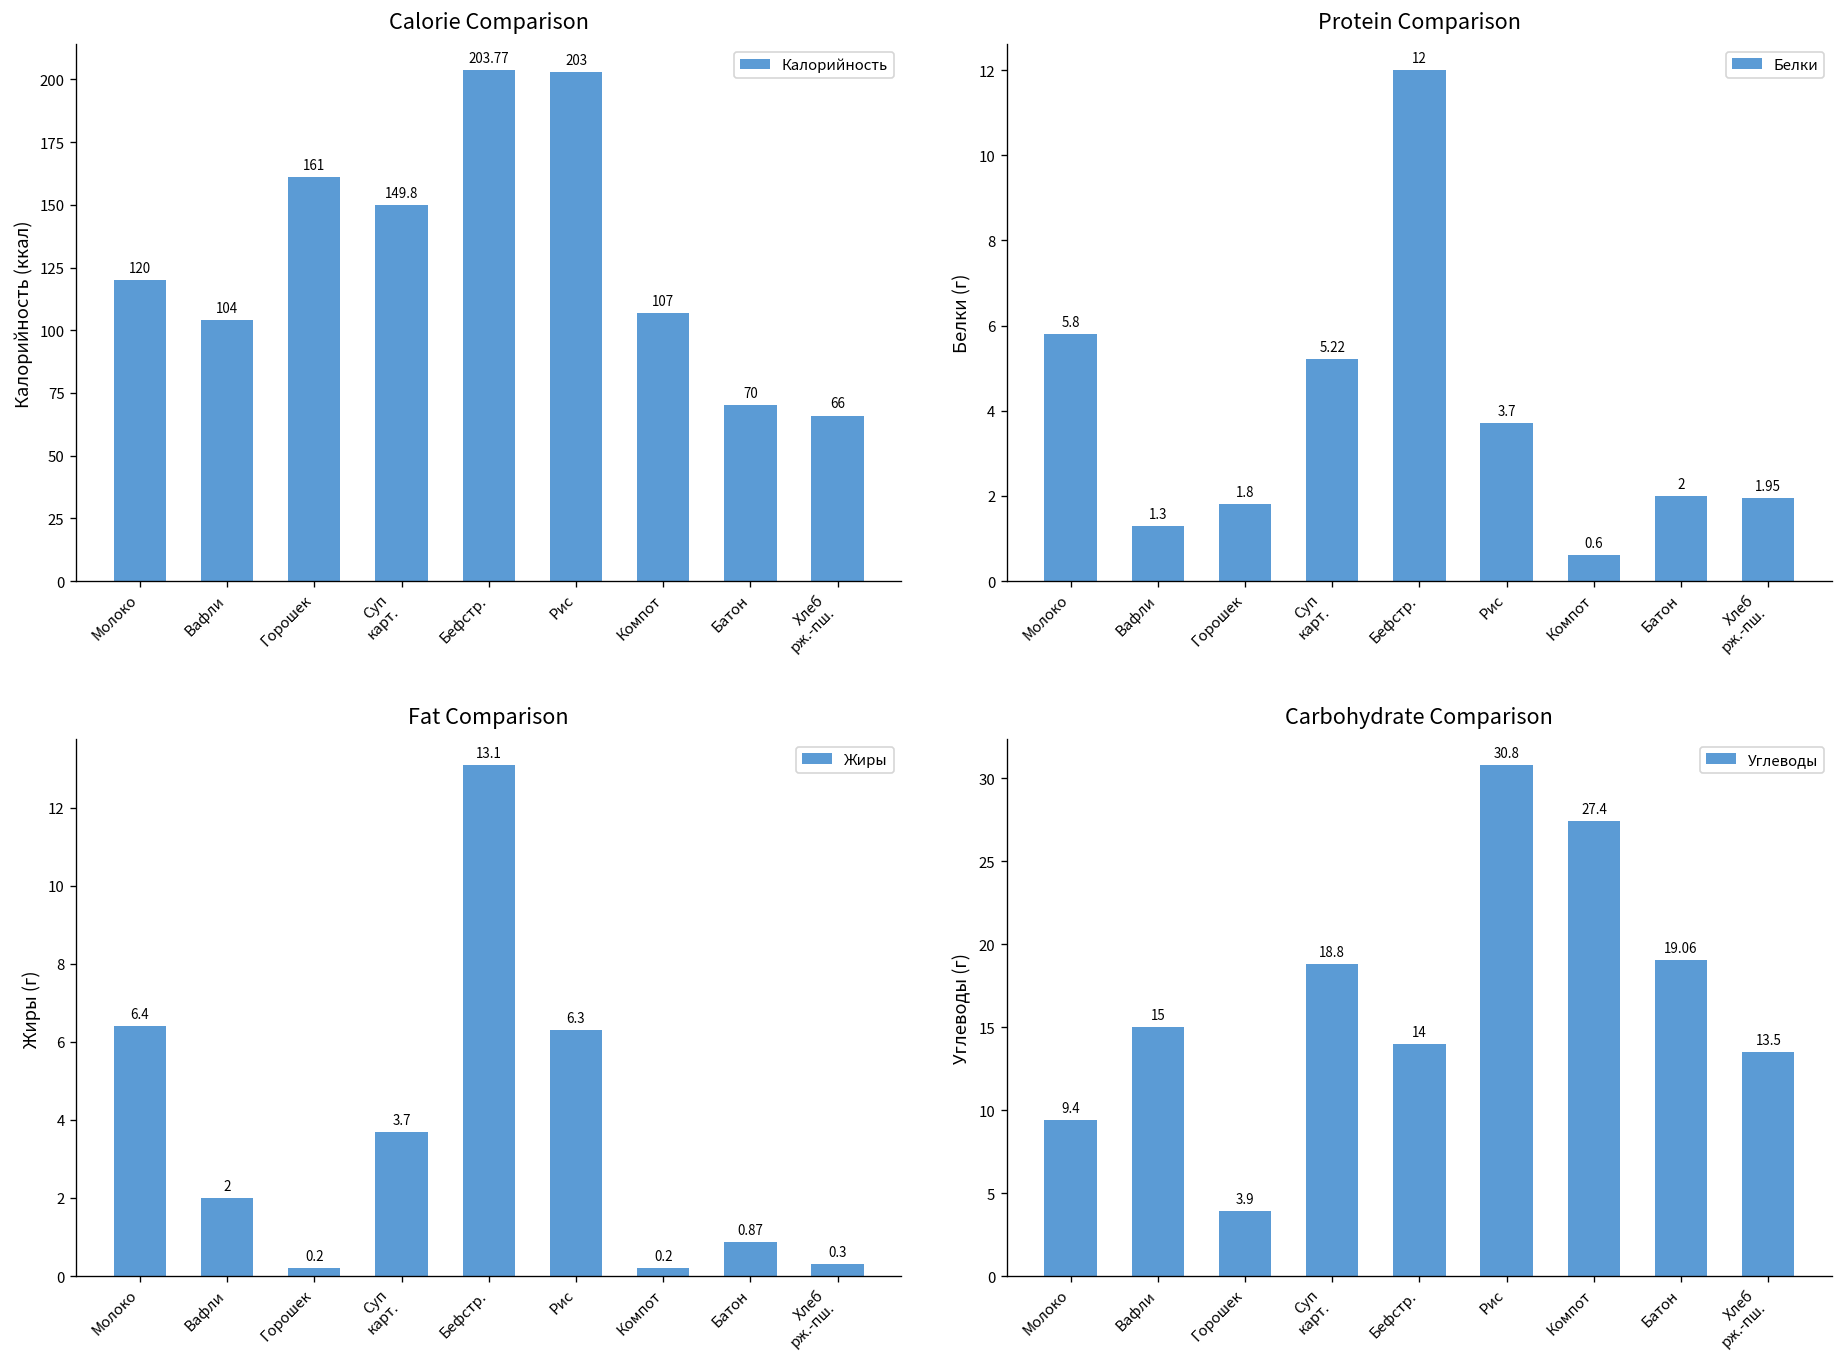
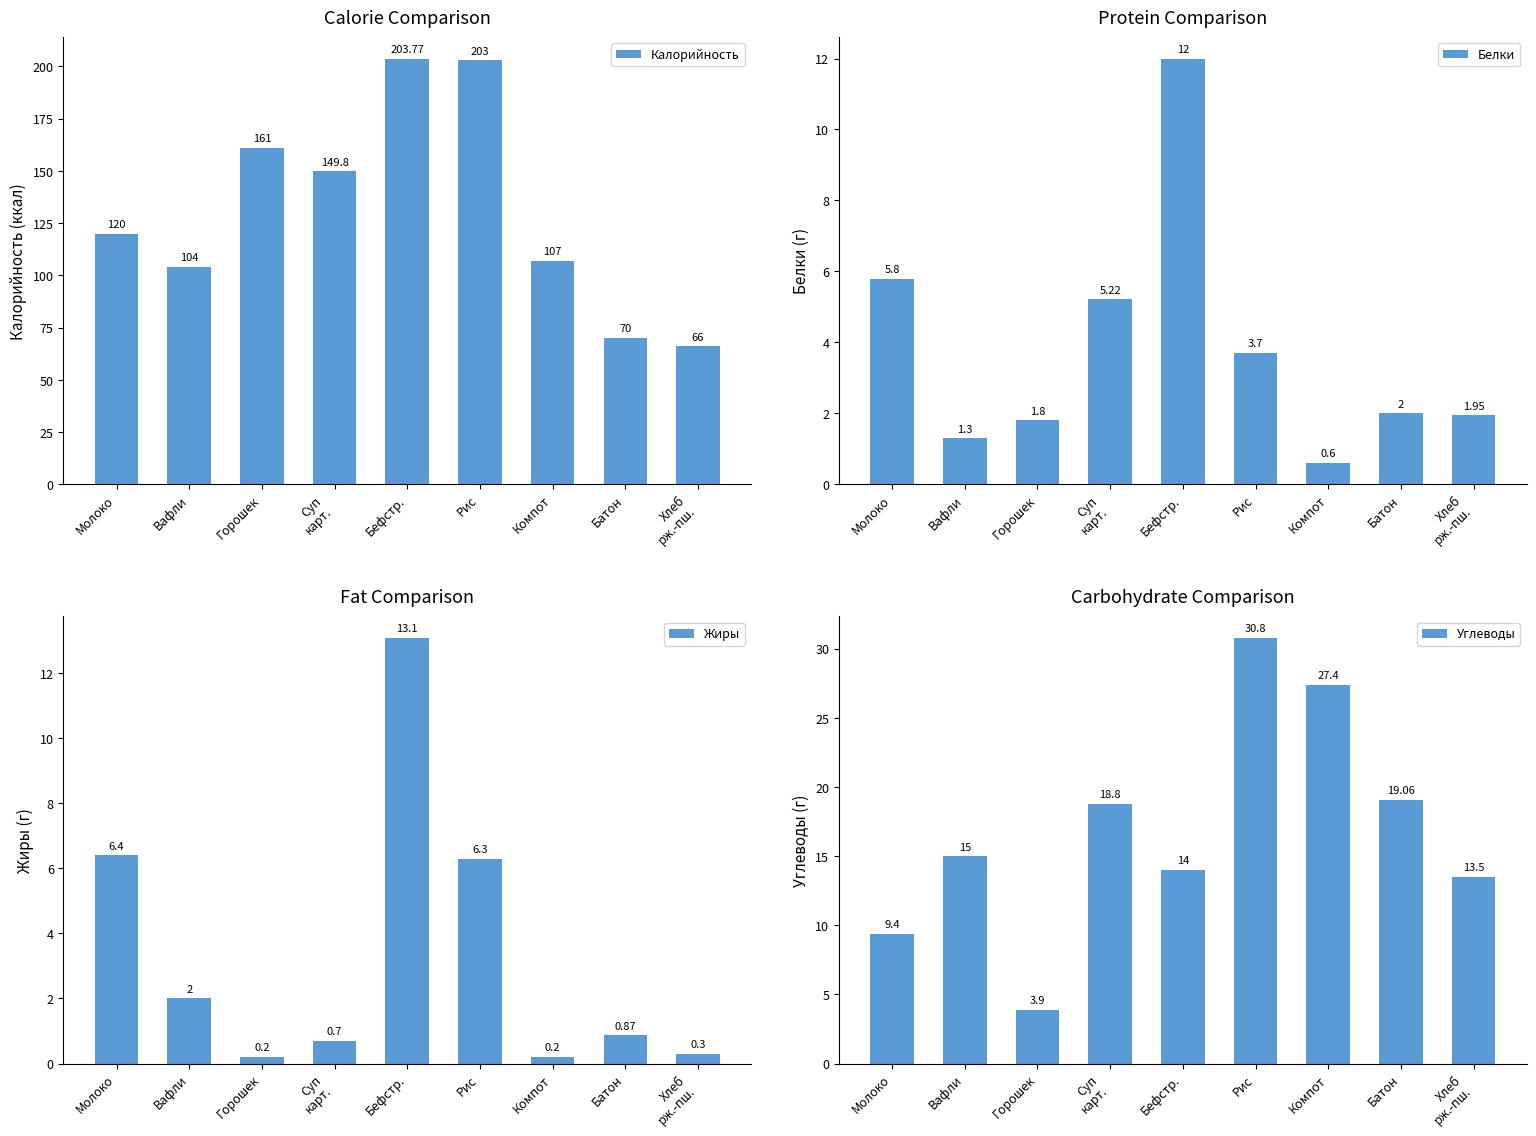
  {
    "Calorie Comparison": {
      "Молоко": 120,
      "Вафли": 104,
      "Горошек": 161,
      "Суп карт.": 149.8,
      "Бефстр.": 203.77,
      "Рис": 203,
      "Компот": 107,
      "Батон": 70,
      "Хлеб рж.-пш.": 66
    },
    "Protein Comparison": {
      "Молоко": 5.8,
      "Вафли": 1.3,
      "Горошек": 1.8,
      "Суп карт.": 5.22,
      "Бефстр.": 12,
      "Рис": 3.7,
      "Компот": 0.6,
      "Батон": 2,
      "Хлеб рж.-пш.": 1.95
    },
    "Fat Comparison": {
      "Молоко": 6.4,
      "Вафли": 2,
      "Горошек": 0.2,
-     "Суп карт.": 3.7,
+     "Суп карт.": 0.7,
      "Бефстр.": 13.1,
      "Рис": 6.3,
      "Компот": 0.2,
      "Батон": 0.87,
      "Хлеб рж.-пш.": 0.3
    },
    "Carbohydrate Comparison": {
      "Молоко": 9.4,
      "Вафли": 15,
      "Горошек": 3.9,
      "Суп карт.": 18.8,
      "Бефстр.": 14,
      "Рис": 30.8,
      "Компот": 27.4,
      "Батон": 19.06,
      "Хлеб рж.-пш.": 13.5
    }
  }
